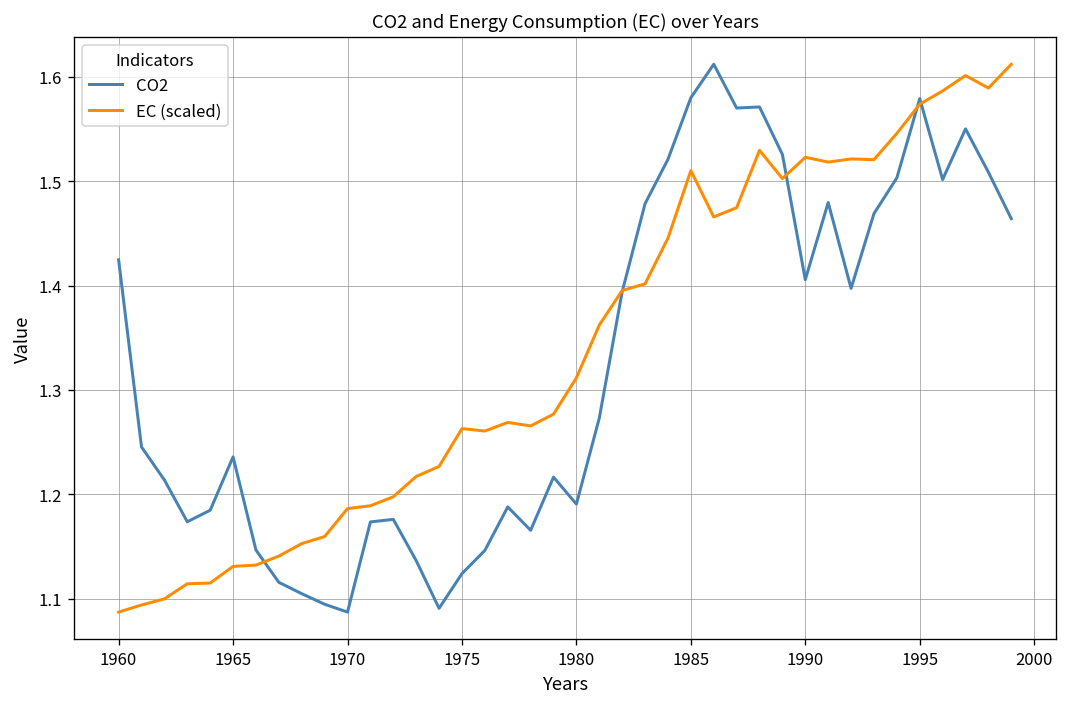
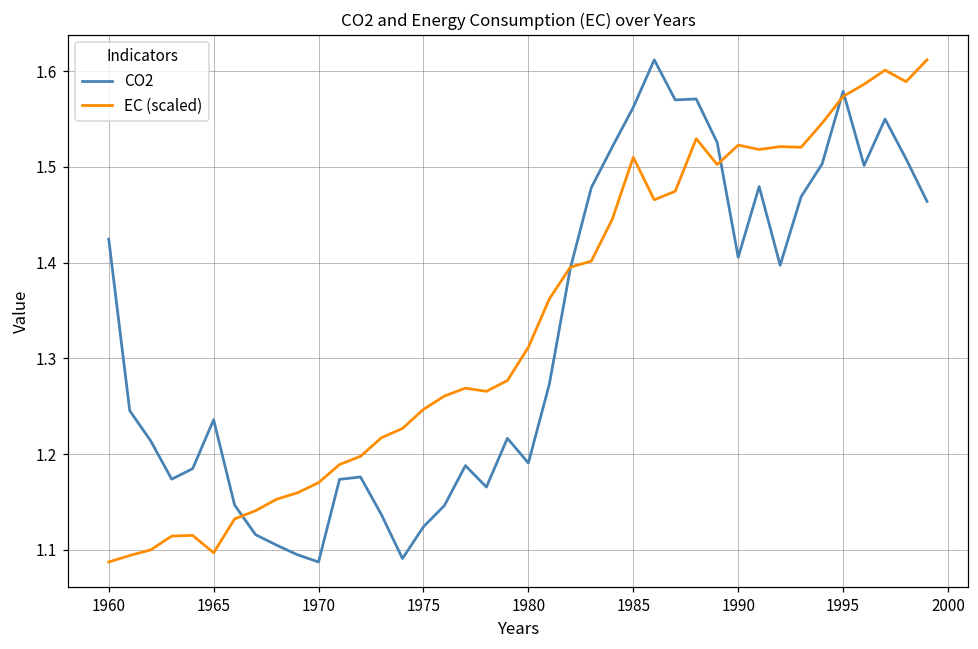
  {
    "CO2": {
      "1960": 1.42,
      "1965": 1.24,
      "1970": 1.09,
      "1975": 1.12,
      "1980": 1.19,
-     "1985": 1.58,
+     "1985": 1.56,
      "1990": 1.41,
      "1995": 1.58
    },
    "EC (scaled)": {
      "1960": 1.09,
-     "1965": 1.13,
-     "1970": 1.19,
-     "1975": 1.26,
+     "1965": 1.10,
+     "1970": 1.17,
+     "1975": 1.25,
      "1980": 1.31,
      "1985": 1.51,
      "1990": 1.52,
      "1995": 1.57
    }
  }
